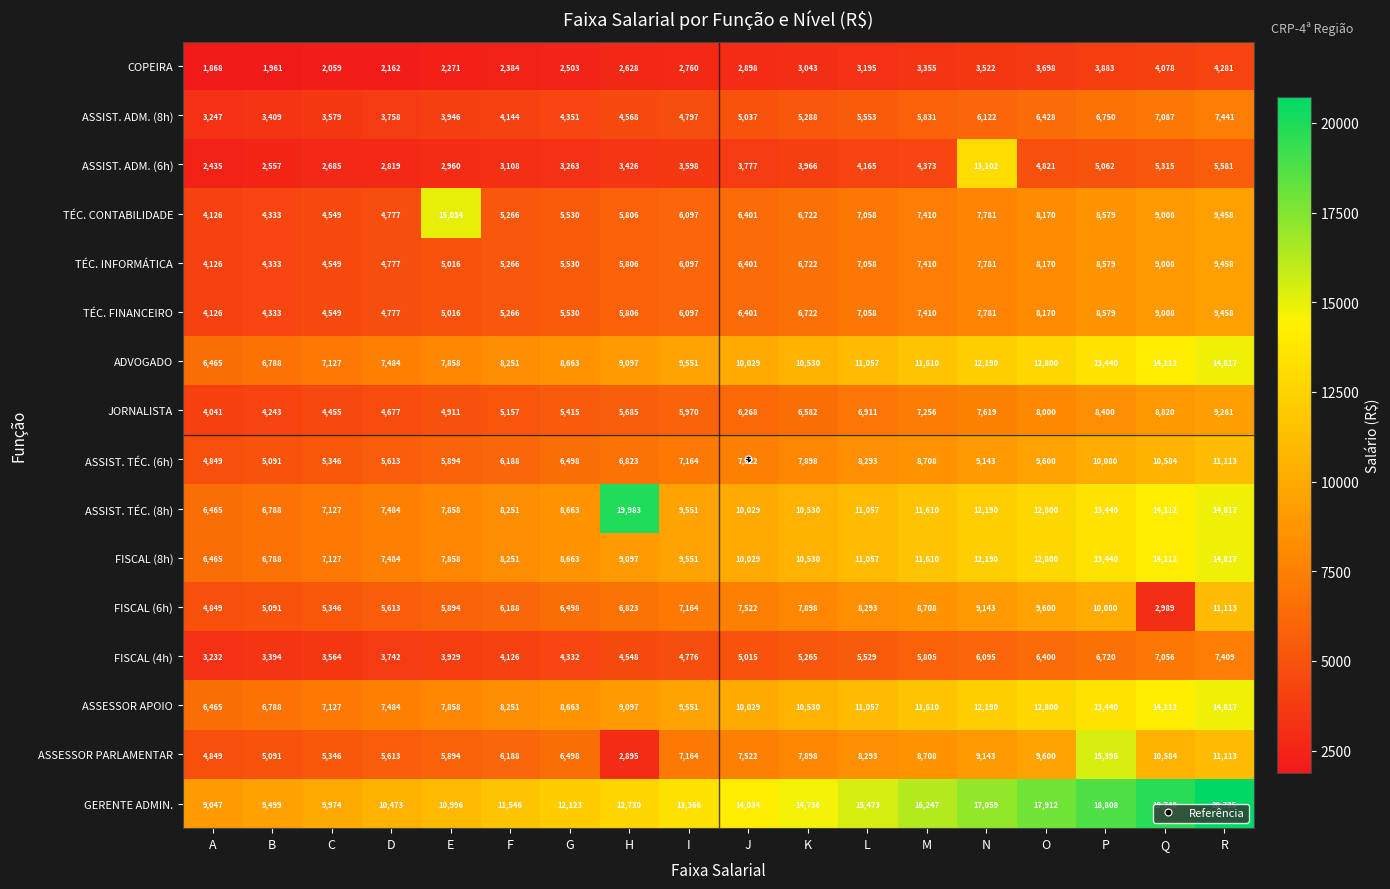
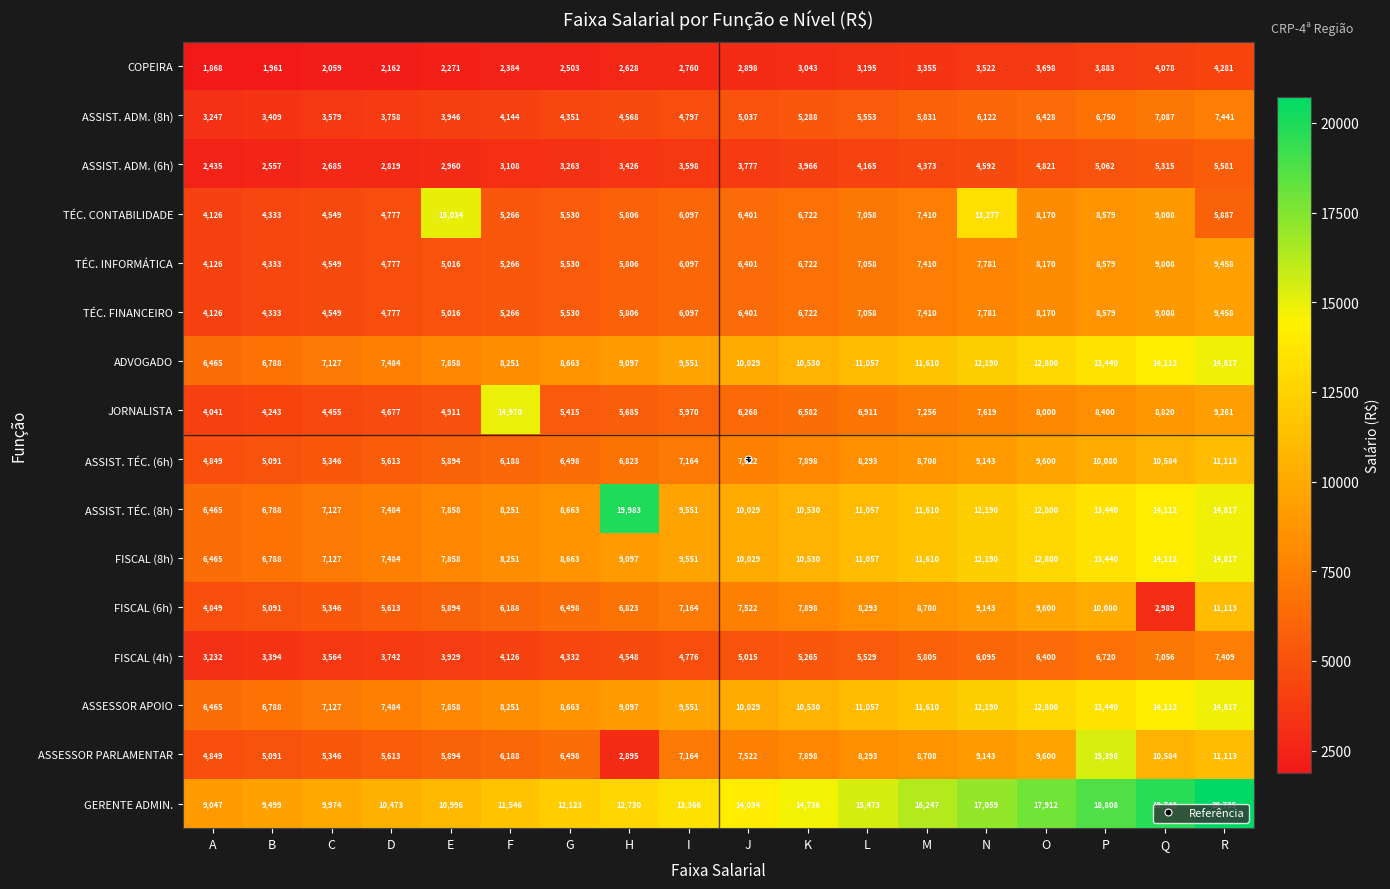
  {
    "ASSIST. ADM. (6h)": {
      "A": "2,435",
      "B": "2,557",
      "C": "2,685",
      "D": "2,819",
      "E": "2,960",
      "F": "3,108",
      "G": "3,263",
      "H": "3,426",
      "I": "3,598",
      "J": "3,777",
      "K": "3,966",
      "L": "4,165",
      "M": "4,373",
-     "N": "13,102",
+     "N": "4,592",
      "O": "4,821",
      "P": "5,062",
      "Q": "5,315",
      "R": "5,581"
    },
    "TÉC. CONTABILIDADE": {
      "A": "4,126",
      "B": "4,333",
      "C": "4,549",
      "D": "4,777",
      "E": "15,034",
      "F": "5,266",
      "G": "5,530",
      "H": "5,806",
      "I": "6,097",
      "J": "6,401",
      "K": "6,722",
      "L": "7,058",
      "M": "7,410",
-     "N": "7,781",
+     "N": "13,277",
      "O": "8,170",
      "P": "8,579",
      "Q": "9,008",
-     "R": "9,458"
+     "R": "5,887"
    },
    "JORNALISTA": {
      "A": "4,041",
      "B": "4,243",
      "C": "4,455",
      "D": "4,677",
      "E": "4,911",
-     "F": "5,157",
+     "F": "14,970",
      "G": "5,415",
      "H": "5,685",
      "I": "5,970",
      "J": "6,268",
      "K": "6,582",
      "L": "6,911",
      "M": "7,256",
      "N": "7,619",
      "O": "8,000",
      "P": "8,400",
      "Q": "8,820",
      "R": "9,261"
    }
  }
